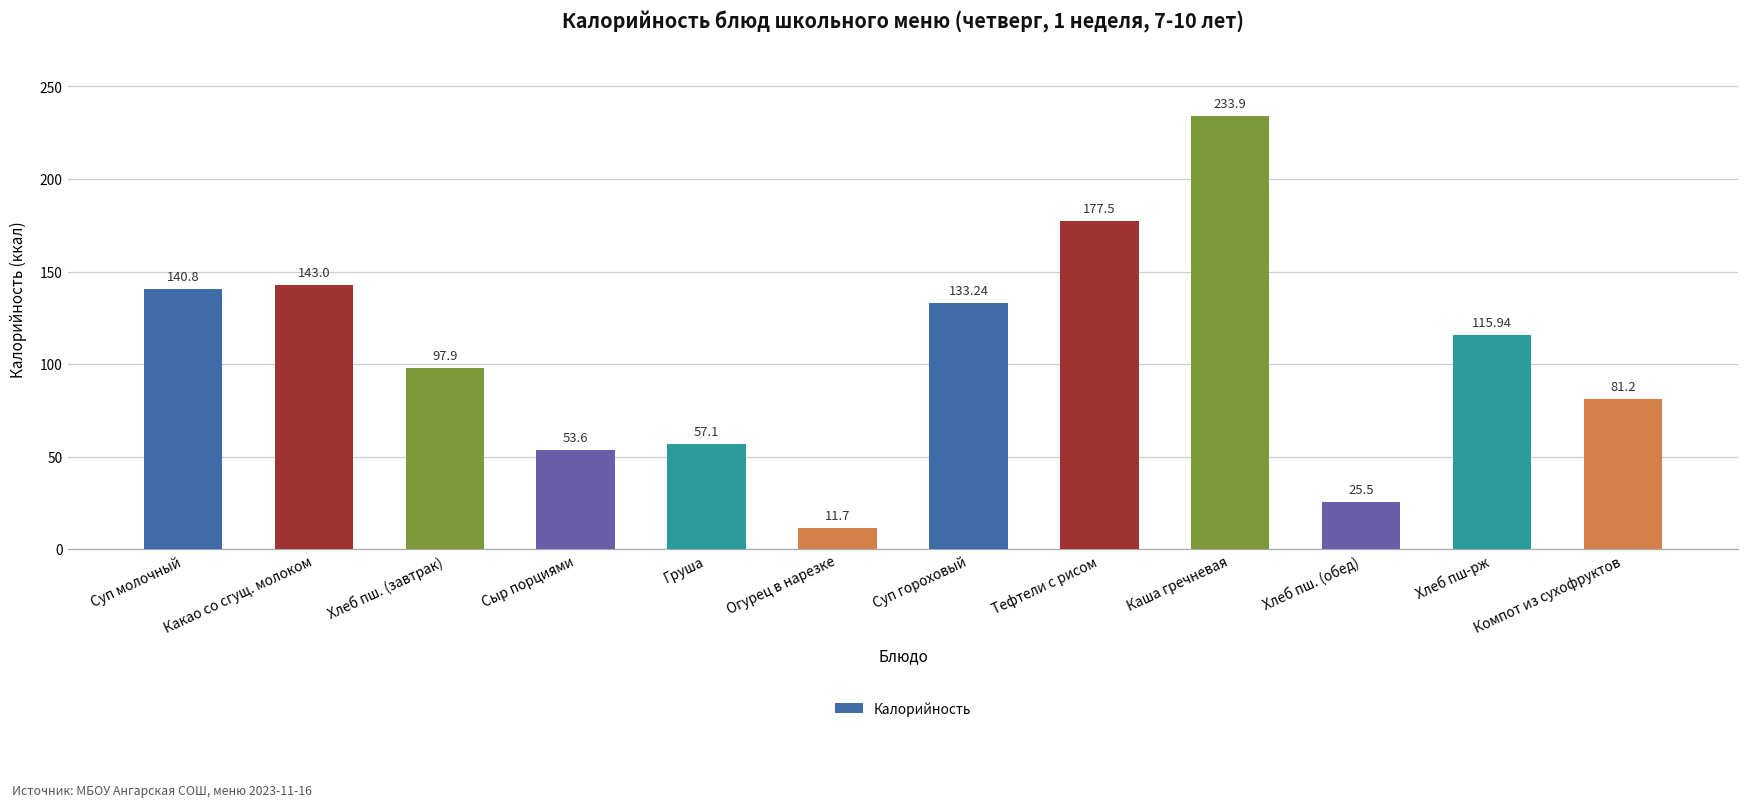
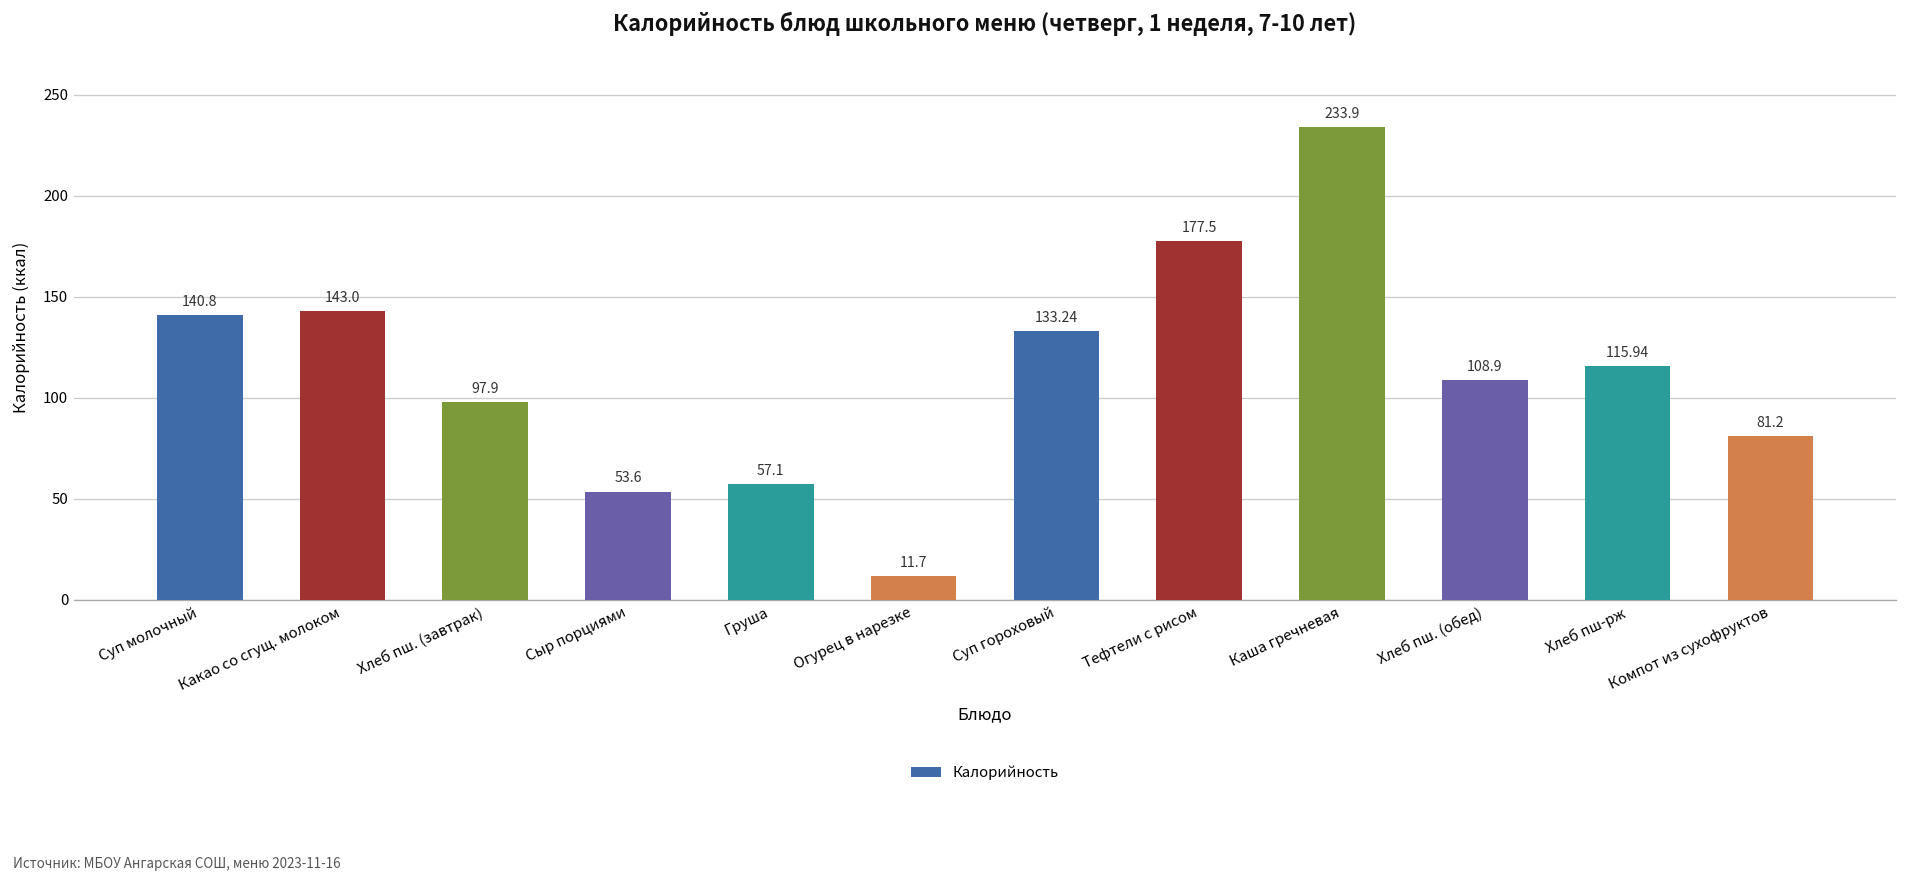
  {
    "Суп молочный": 140.8,
    "Какао со сгущ. молоком": 143.0,
    "Хлеб пш. (завтрак)": 97.9,
    "Сыр порциями": 53.6,
    "Груша": 57.1,
    "Огурец в нарезке": 11.7,
    "Суп гороховый": 133.24,
    "Тефтели с рисом": 177.5,
    "Каша гречневая": 233.9,
-   "Хлеб пш. (обед)": 25.5,
+   "Хлеб пш. (обед)": 108.9,
    "Хлеб пш-рж": 115.94,
    "Компот из сухофруктов": 81.2
  }
